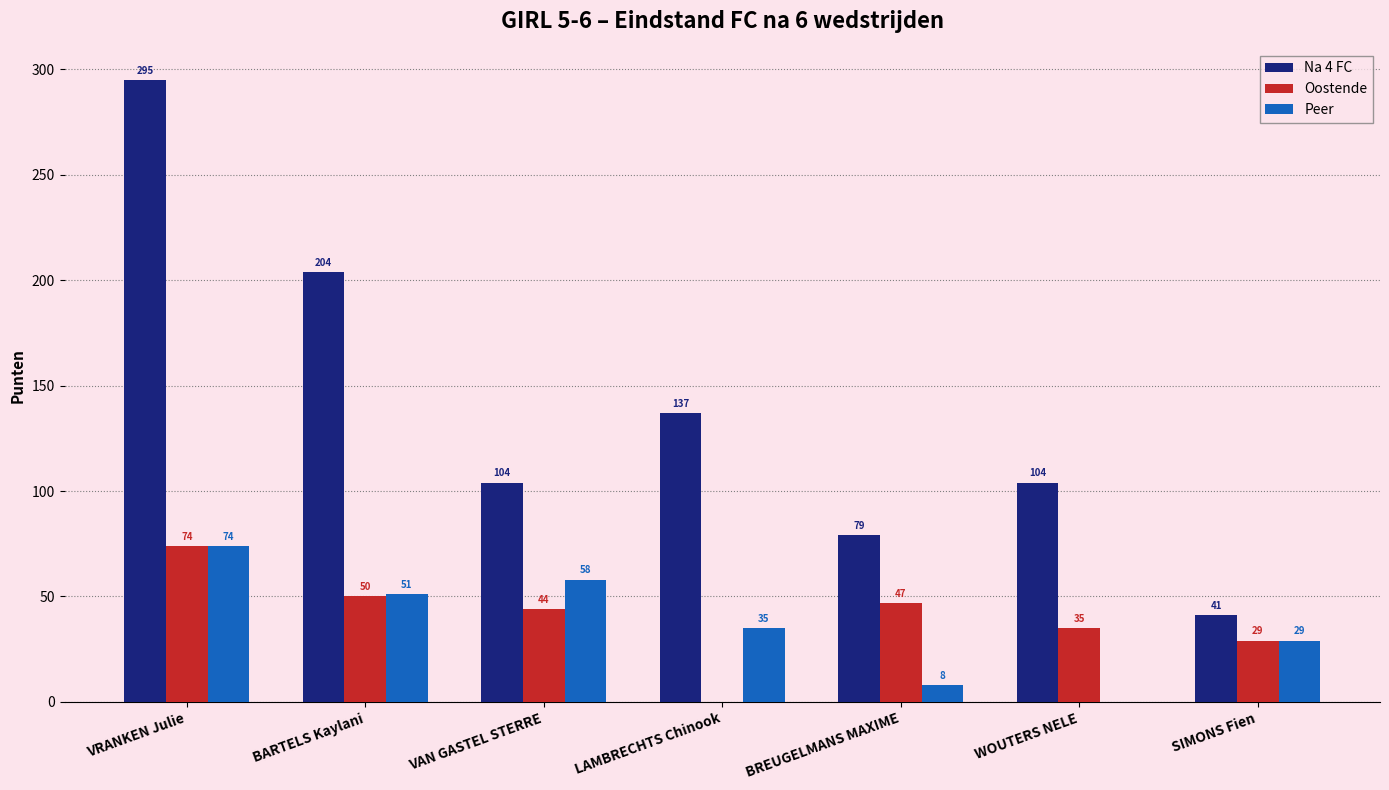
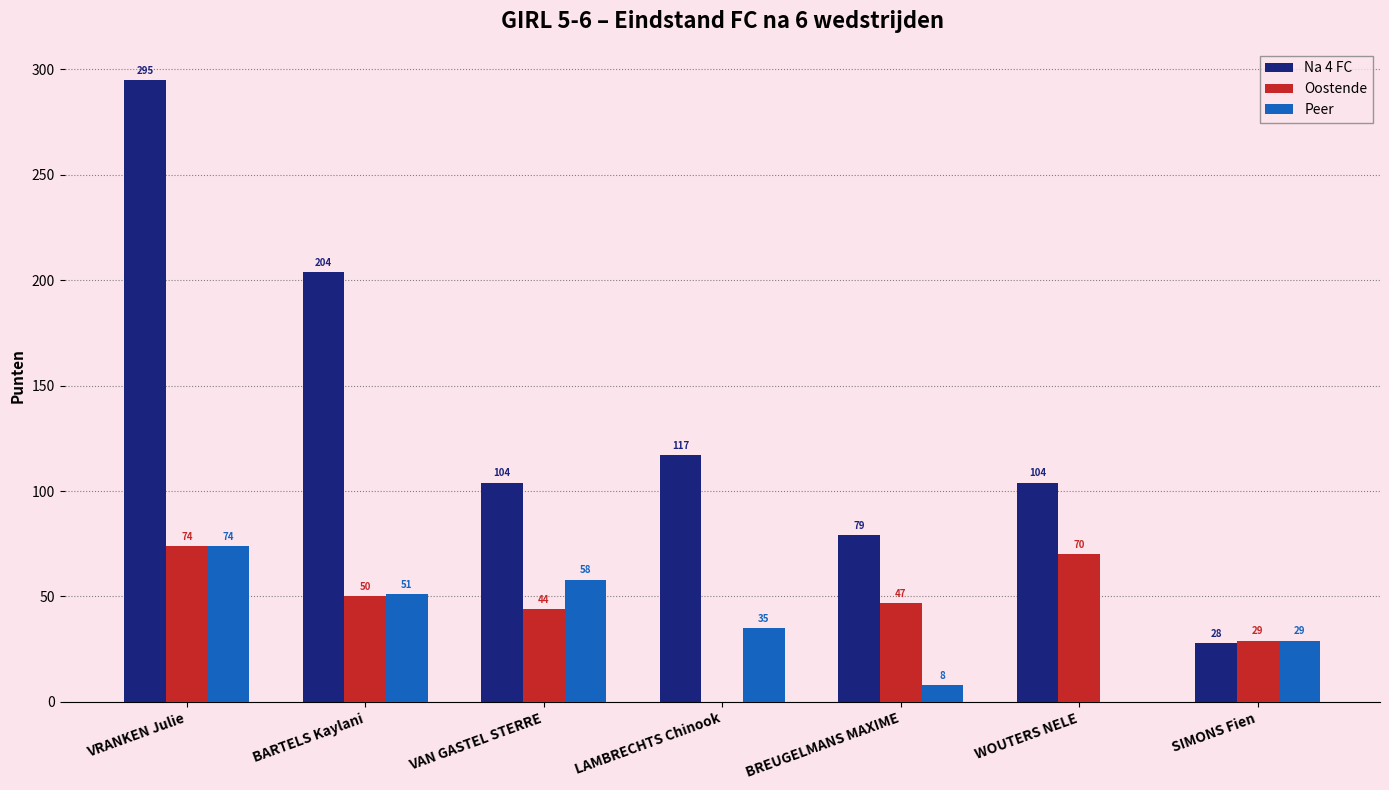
  {
    "Na 4 FC": {
      "VRANKEN Julie": 295,
      "BARTELS Kaylani": 204,
      "VAN GASTEL STERRE": 104,
-     "LAMBRECHTS Chinook": 137,
+     "LAMBRECHTS Chinook": 117,
      "BREUGELMANS MAXIME": 79,
      "WOUTERS NELE": 104,
-     "SIMONS Fien": 41
+     "SIMONS Fien": 28
    },
    "Oostende": {
      "VRANKEN Julie": 74,
      "BARTELS Kaylani": 50,
      "VAN GASTEL STERRE": 44,
      "BREUGELMANS MAXIME": 47,
-     "WOUTERS NELE": 35,
+     "WOUTERS NELE": 70,
      "SIMONS Fien": 29
    },
    "Peer": {
      "VRANKEN Julie": 74,
      "BARTELS Kaylani": 51,
      "VAN GASTEL STERRE": 58,
      "LAMBRECHTS Chinook": 35,
      "BREUGELMANS MAXIME": 8,
      "SIMONS Fien": 29
    }
  }
